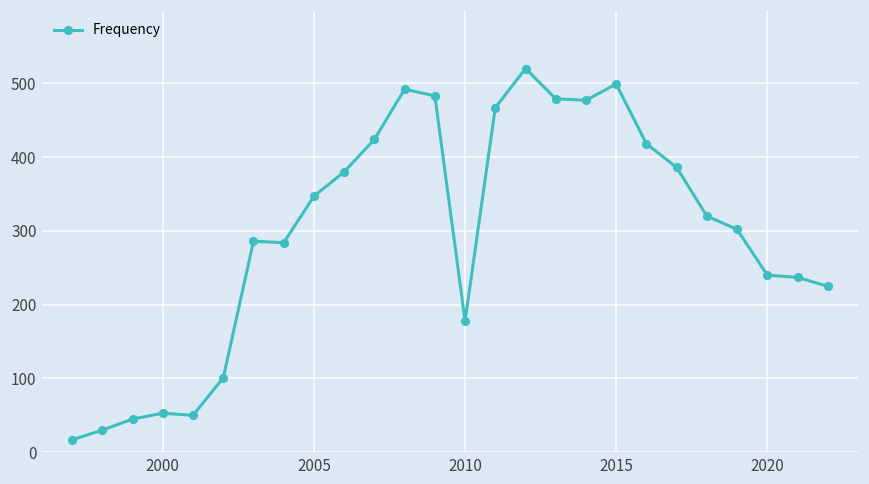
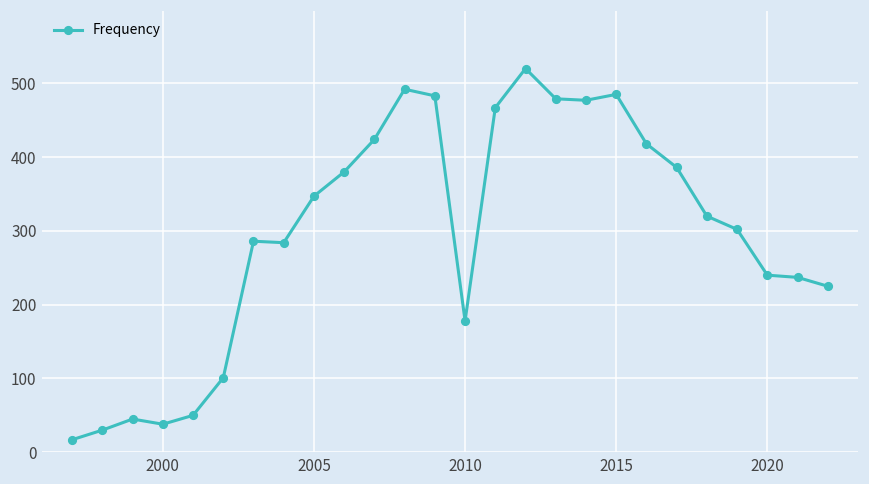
  {
-   "2000": 50,
+   "2000": 40,
    "2005": 350,
    "2010": 180,
-   "2015": 500,
+   "2015": 490,
    "2020": 240
  }
